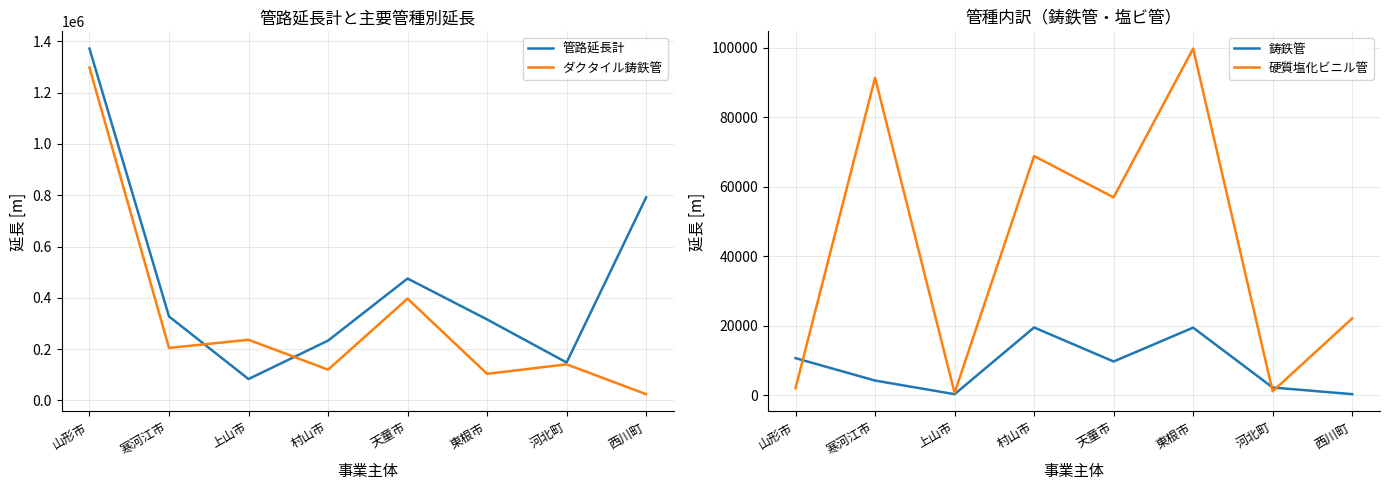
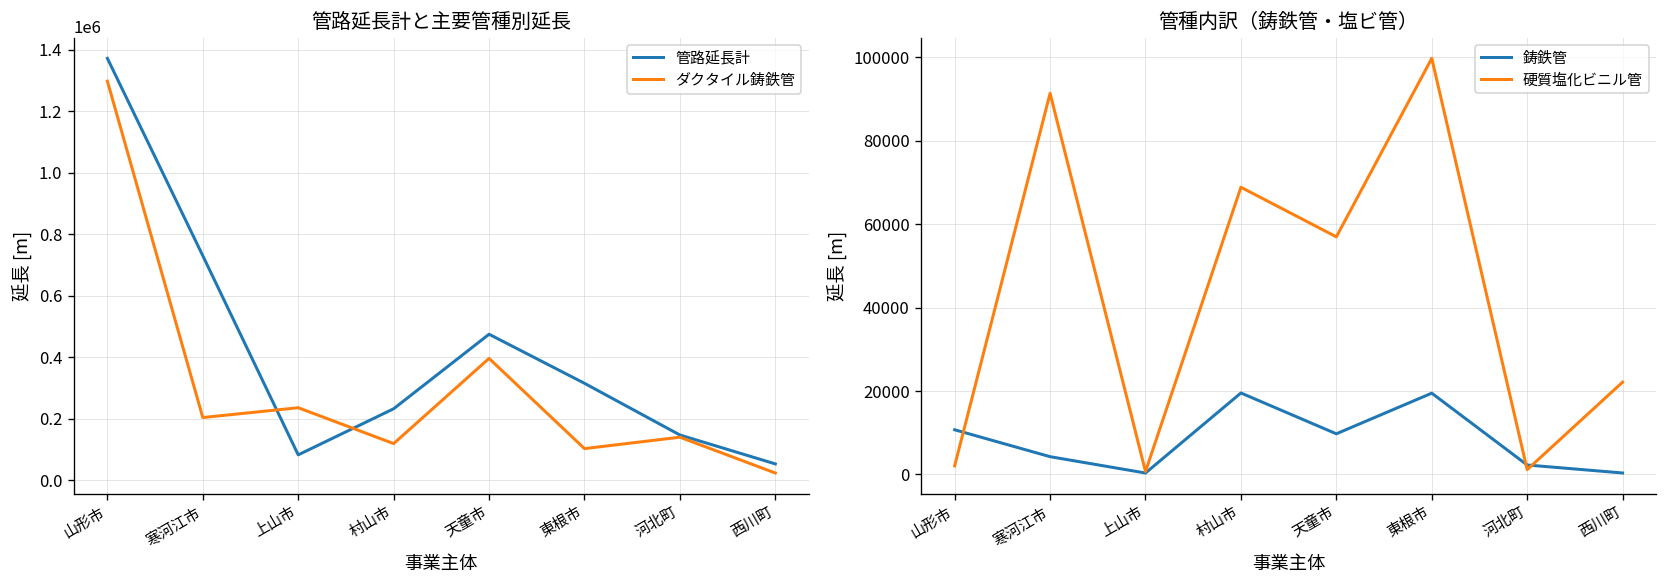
  {
    "管路延長計と主要管種別延長": {
      "管路延長計": {
        "山形市": 1370000,
-       "寒河江市": 330000,
+       "寒河江市": 730000,
        "上山市": 80000,
        "村山市": 230000,
        "天童市": 480000,
        "東根市": 320000,
-       "西川町": 790000
+       "西川町": 50000
      },
      "ダクタイル鋳鉄管": {
        "山形市": 1300000,
        "寒河江市": 200000,
        "上山市": 240000,
        "村山市": 120000,
        "天童市": 400000,
        "東根市": 100000,
        "西川町": 20000
      }
    },
    "管種内訳（鋳鉄管・塩ビ管）": {
      "鋳鉄管": {
        "山形市": 11000,
        "寒河江市": 4000,
        "村山市": 20000,
        "天童市": 10000,
        "東根市": 19000,
        "河北町": 2000,
        "西川町": 0
      },
      "硬質塩化ビニル管": {
        "山形市": 2000,
        "寒河江市": 91000,
        "村山市": 69000,
        "天童市": 57000,
        "東根市": 100000,
        "河北町": 1000,
        "西川町": 22000
      }
    }
  }
